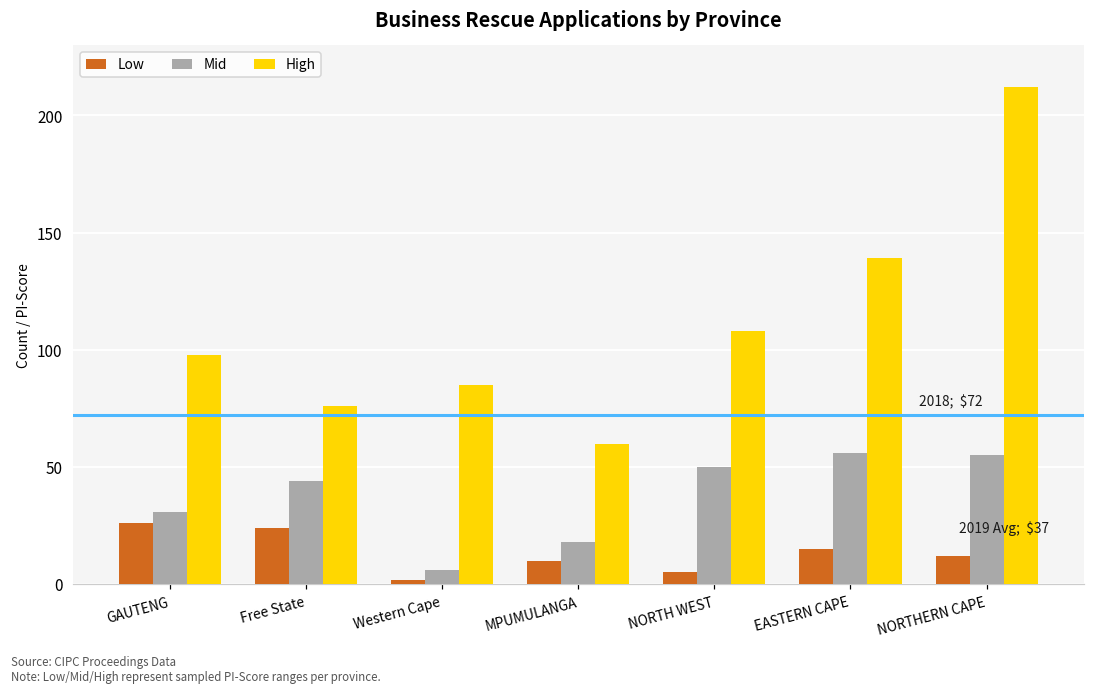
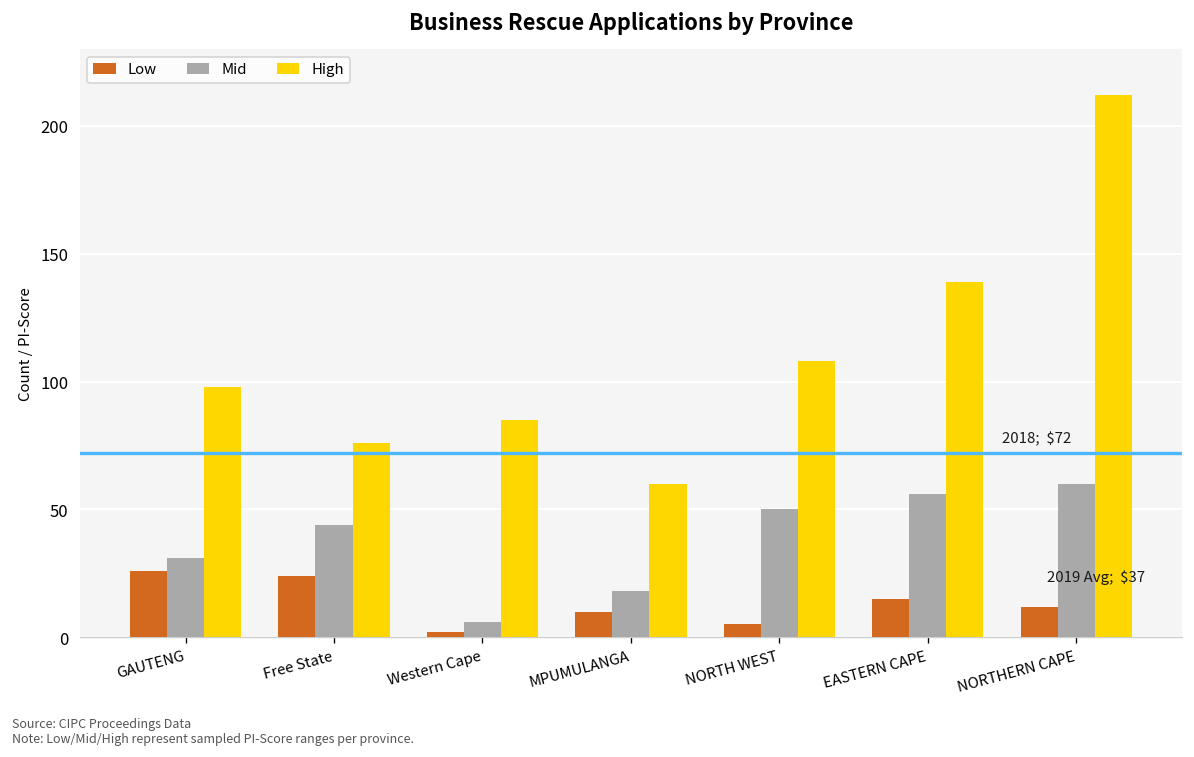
  {
    "Low": {
      "GAUTENG": 26,
      "Free State": 24,
      "Western Cape": 2,
      "MPUMULANGA": 10,
      "NORTH WEST": 5,
      "EASTERN CAPE": 15,
      "NORTHERN CAPE": 12
    },
    "Mid": {
      "GAUTENG": 31,
      "Free State": 44,
      "Western Cape": 6,
      "MPUMULANGA": 18,
      "NORTH WEST": 50,
      "EASTERN CAPE": 56,
-     "NORTHERN CAPE": 55
+     "NORTHERN CAPE": 60
    },
    "High": {
      "GAUTENG": 98,
      "Free State": 76,
      "Western Cape": 85,
      "MPUMULANGA": 60,
      "NORTH WEST": 108,
      "EASTERN CAPE": 139
    }
  }
